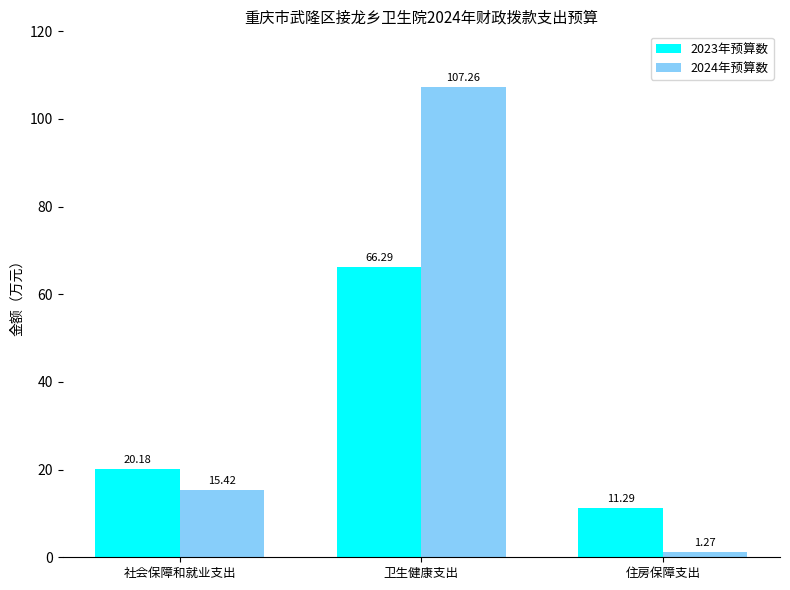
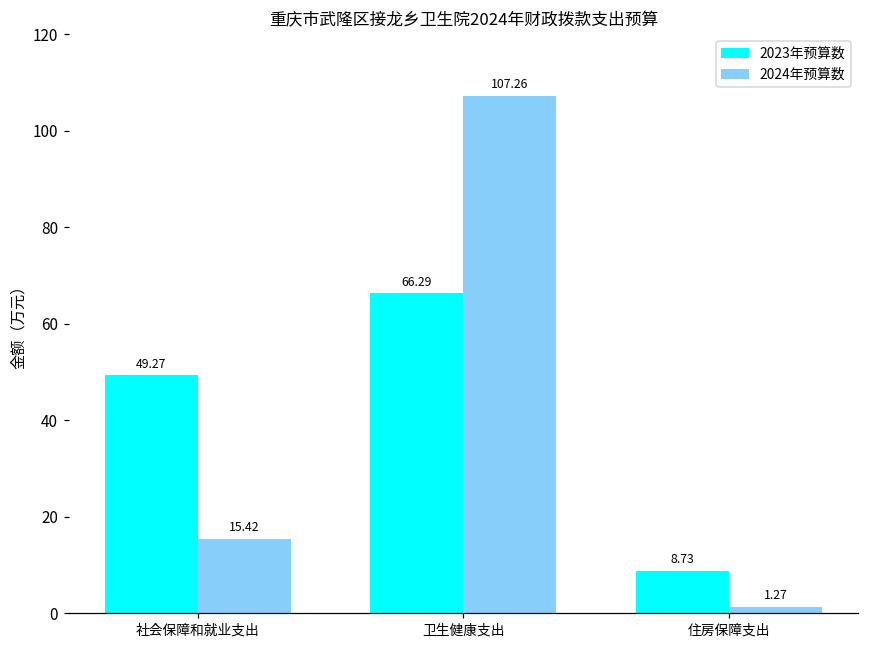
  {
    "2023年预算数": {
-     "社会保障和就业支出": 20.18,
+     "社会保障和就业支出": 49.27,
      "卫生健康支出": 66.29,
-     "住房保障支出": 11.29
+     "住房保障支出": 8.73
    },
    "2024年预算数": {
      "社会保障和就业支出": 15.42,
      "卫生健康支出": 107.26,
      "住房保障支出": 1.27
    }
  }
